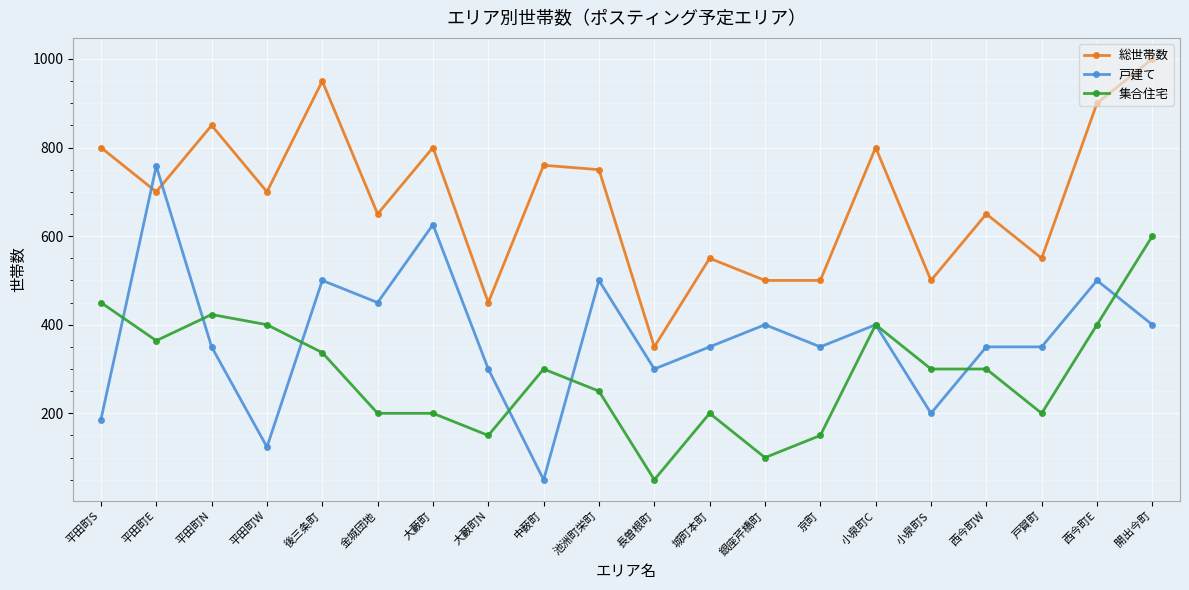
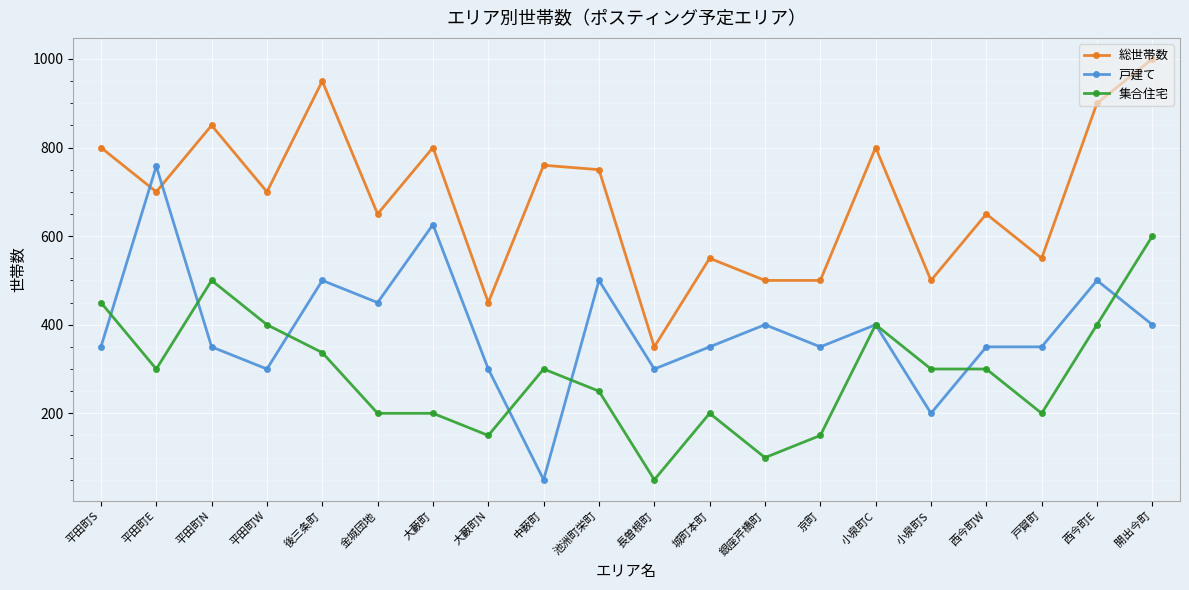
  {
    "総世帯数": {
      "平田町S": 800,
      "平田町E": 700,
      "平田町N": 850,
      "平田町W": 700,
      "後三条町": 950,
      "金城団地": 650,
      "大藪町": 800,
      "大藪町N": 450,
      "中薮町": 760,
      "池洲町栄町": 750,
      "長曽根町": 350,
      "城町本町": 550,
      "銀座芹橋町": 500,
      "京町": 500,
      "小泉町C": 800,
      "小泉町S": 500,
      "西今町W": 650,
      "戸賀町": 550
    },
    "戸建て": {
-     "平田町S": 190,
+     "平田町S": 350,
      "平田町E": 760,
      "平田町N": 350,
-     "平田町W": 120,
+     "平田町W": 300,
      "後三条町": 500,
      "金城団地": 450,
      "大藪町": 630,
      "大藪町N": 300,
      "中薮町": 50,
      "池洲町栄町": 500,
      "長曽根町": 300,
      "城町本町": 350,
      "銀座芹橋町": 400,
      "京町": 350,
      "小泉町S": 200,
      "西今町W": 350,
      "戸賀町": 350,
      "西今町E": 500,
      "開出今町": 400
    },
    "集合住宅": {
      "平田町S": 450,
-     "平田町E": 360,
-     "平田町N": 420,
+     "平田町E": 300,
+     "平田町N": 500,
      "平田町W": 400,
      "後三条町": 340,
      "金城団地": 200,
      "大藪町": 200,
      "大藪町N": 150,
      "中薮町": 300,
      "池洲町栄町": 250,
      "長曽根町": 50,
      "城町本町": 200,
      "銀座芹橋町": 100,
      "京町": 150,
      "小泉町S": 300,
      "西今町W": 300,
      "戸賀町": 200,
      "西今町E": 400,
      "開出今町": 600
    }
  }
